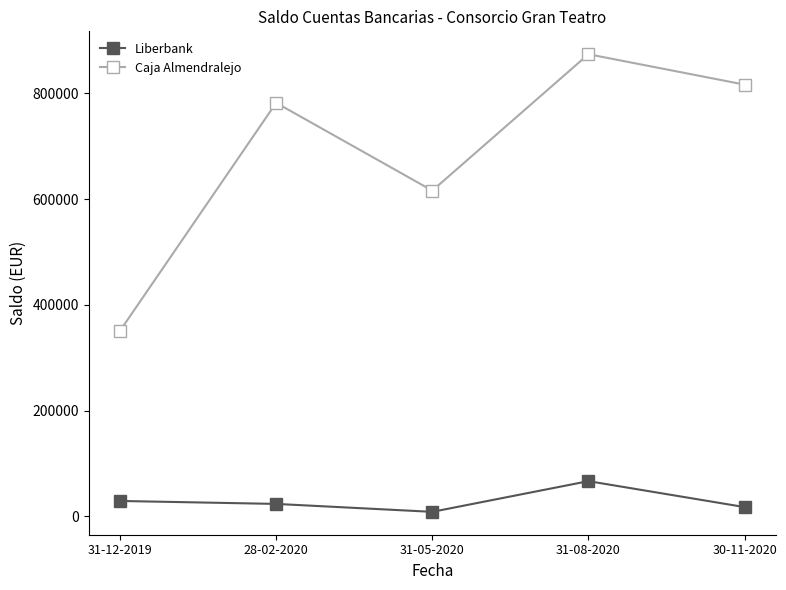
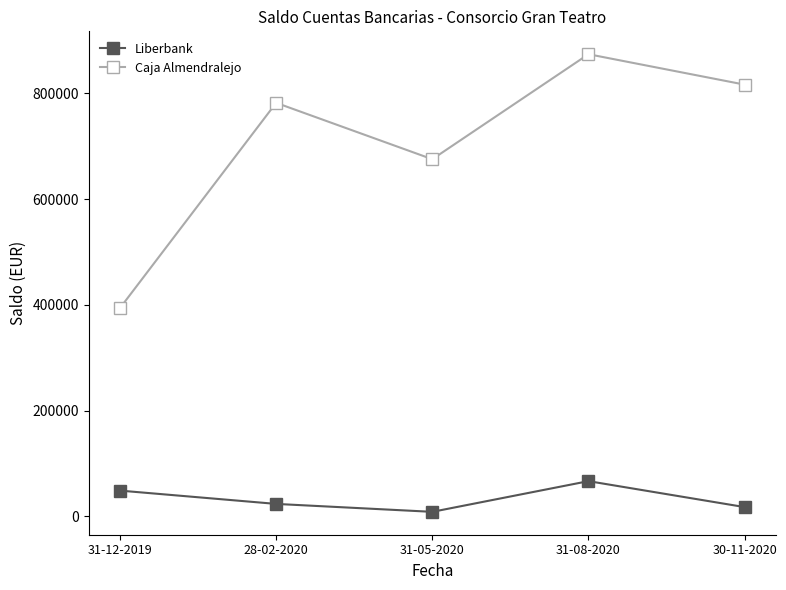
  {
    "Liberbank": {
-     "31-12-2019": 30000,
+     "31-12-2019": 50000,
      "28-02-2020": 20000,
      "31-05-2020": 10000,
      "31-08-2020": 70000,
      "30-11-2020": 20000
    },
    "Caja Almendralejo": {
-     "31-12-2019": 350000,
+     "31-12-2019": 390000,
      "28-02-2020": 780000,
-     "31-05-2020": 620000,
+     "31-05-2020": 680000,
      "31-08-2020": 870000,
      "30-11-2020": 820000
    }
  }
